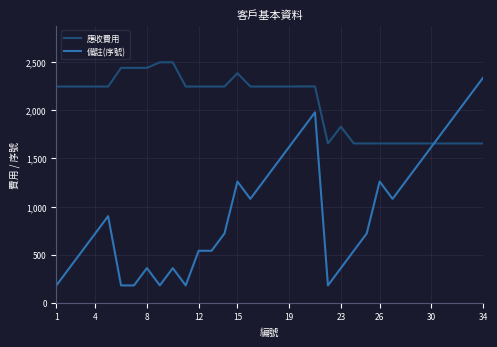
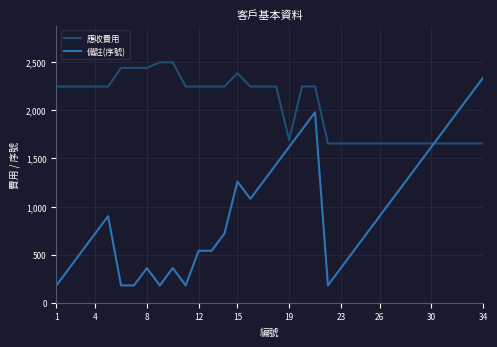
  {
    "應收費用": {
      "1": "2,200",
      "4": "2,200",
      "8": "2,400",
      "12": "2,200",
      "15": "2,400",
-     "19": "2,200",
-     "23": "1,800",
+     "19": "1,700",
+     "23": "1,700",
      "26": "1,700",
      "30": "1,700",
      "34": "1,700"
    },
    "備註(序號)": {
      "1": "200",
      "4": "700",
      "8": "400",
      "12": "500",
      "15": "1,300",
      "19": "1,600",
      "23": "400",
-     "26": "1,300",
+     "26": "900",
      "30": "1,600",
      "34": "2,300"
    }
  }
